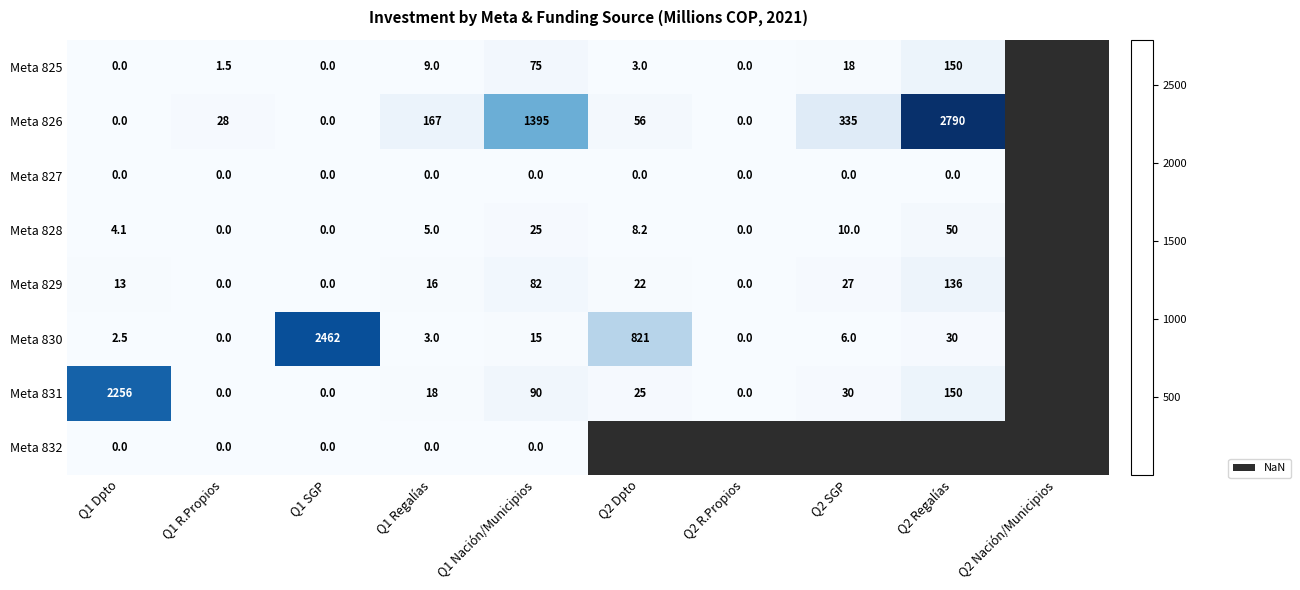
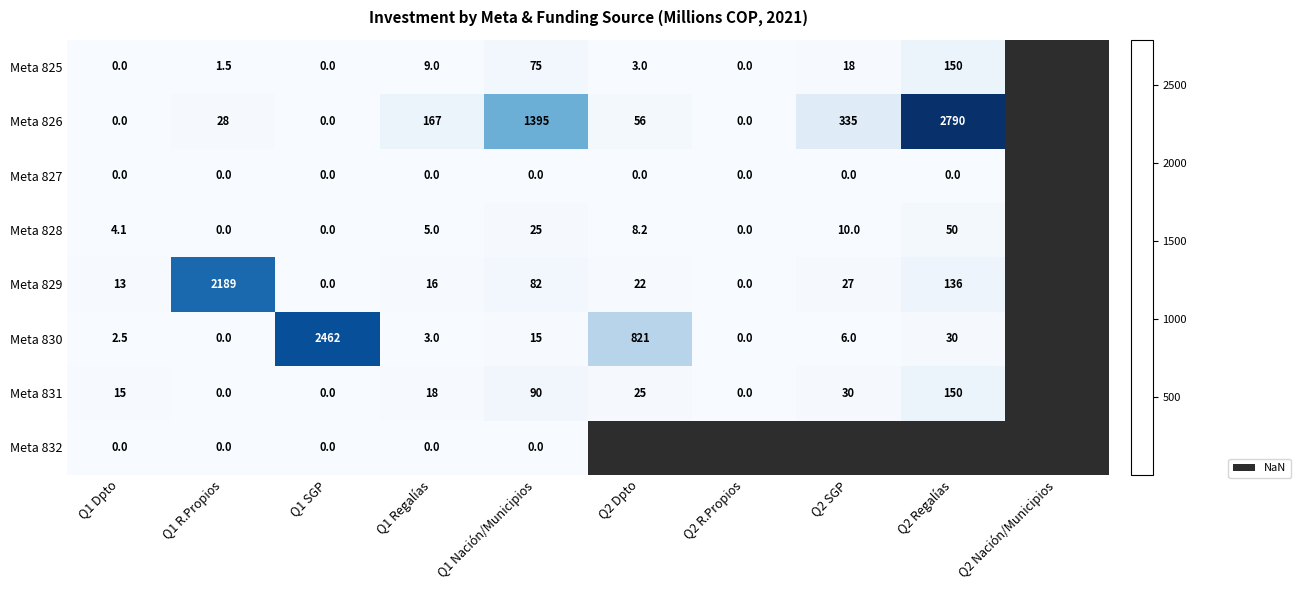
  {
    "Meta 825": {
      "Q1 Dpto": 0.0,
      "Q1 R.Propios": 1.5,
      "Q1 SGP": 0.0,
      "Q1 Regalías": 9.0,
      "Q1 Nación/Municipios": 75,
      "Q2 Dpto": 3.0,
      "Q2 R.Propios": 0.0,
      "Q2 SGP": 18,
      "Q2 Regalías": 150
    },
    "Meta 826": {
      "Q1 Dpto": 0.0,
      "Q1 R.Propios": 28,
      "Q1 SGP": 0.0,
      "Q1 Regalías": 167,
      "Q1 Nación/Municipios": 1395,
      "Q2 Dpto": 56,
      "Q2 R.Propios": 0.0,
      "Q2 SGP": 335,
      "Q2 Regalías": 2790
    },
    "Meta 827": {
      "Q1 Dpto": 0.0,
      "Q1 R.Propios": 0.0,
      "Q1 SGP": 0.0,
      "Q1 Regalías": 0.0,
      "Q1 Nación/Municipios": 0.0,
      "Q2 Dpto": 0.0,
      "Q2 R.Propios": 0.0,
      "Q2 SGP": 0.0,
      "Q2 Regalías": 0.0
    },
    "Meta 828": {
      "Q1 Dpto": 4.1,
      "Q1 R.Propios": 0.0,
      "Q1 SGP": 0.0,
      "Q1 Regalías": 5.0,
      "Q1 Nación/Municipios": 25,
      "Q2 Dpto": 8.2,
      "Q2 R.Propios": 0.0,
      "Q2 SGP": 10.0,
      "Q2 Regalías": 50
    },
    "Meta 829": {
      "Q1 Dpto": 13,
-     "Q1 R.Propios": 0.0,
+     "Q1 R.Propios": 2189,
      "Q1 SGP": 0.0,
      "Q1 Regalías": 16,
      "Q1 Nación/Municipios": 82,
      "Q2 Dpto": 22,
      "Q2 R.Propios": 0.0,
      "Q2 SGP": 27,
      "Q2 Regalías": 136
    },
    "Meta 830": {
      "Q1 Dpto": 2.5,
      "Q1 R.Propios": 0.0,
      "Q1 SGP": 2462,
      "Q1 Regalías": 3.0,
      "Q1 Nación/Municipios": 15,
      "Q2 Dpto": 821,
      "Q2 R.Propios": 0.0,
      "Q2 SGP": 6.0,
      "Q2 Regalías": 30
    },
    "Meta 831": {
-     "Q1 Dpto": 2256,
+     "Q1 Dpto": 15,
      "Q1 R.Propios": 0.0,
      "Q1 SGP": 0.0,
      "Q1 Regalías": 18,
      "Q1 Nación/Municipios": 90,
      "Q2 Dpto": 25,
      "Q2 R.Propios": 0.0,
      "Q2 SGP": 30,
      "Q2 Regalías": 150
    },
    "Meta 832": {
      "Q1 Dpto": 0.0,
      "Q1 R.Propios": 0.0,
      "Q1 SGP": 0.0,
      "Q1 Regalías": 0.0,
      "Q1 Nación/Municipios": 0.0
    }
  }
